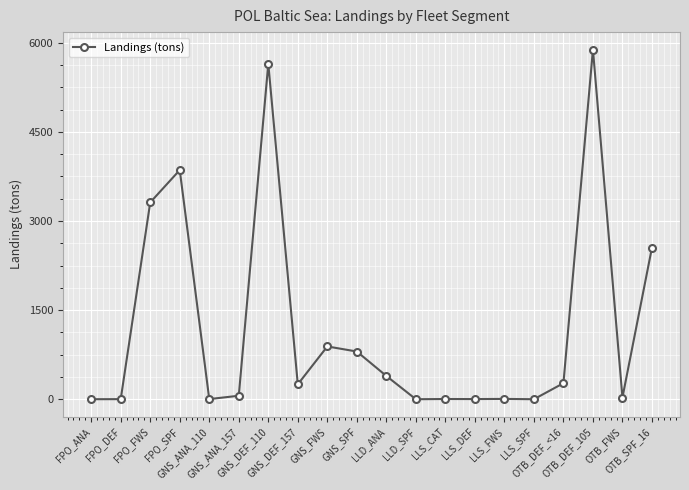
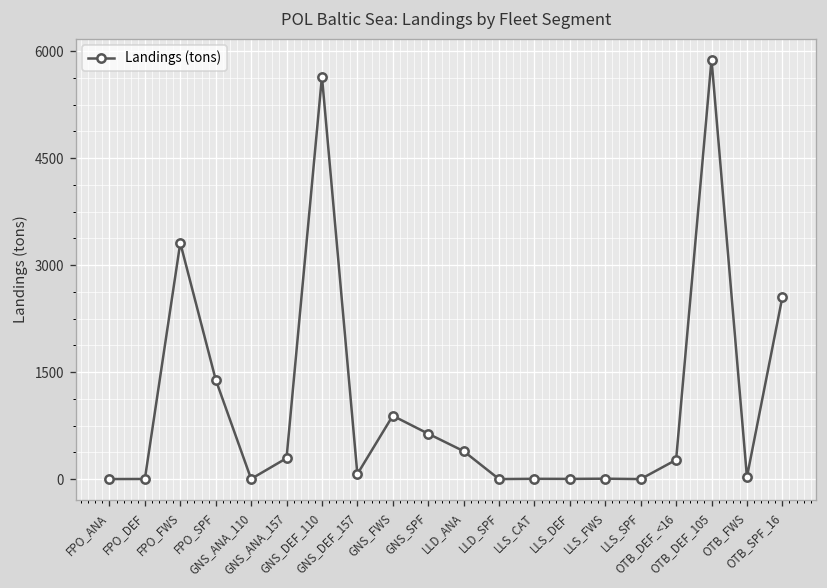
  {
    "FPO_ANA": 0,
    "FPO_DEF": 0,
    "FPO_FWS": 3300,
-   "FPO_SPF": 3900,
+   "FPO_SPF": 1400,
    "GNS_ANA_110": 0,
-   "GNS_ANA_157": 100,
+   "GNS_ANA_157": 300,
    "GNS_DEF_110": 5600,
-   "GNS_DEF_157": 300,
+   "GNS_DEF_157": 100,
    "GNS_FWS": 900,
-   "GNS_SPF": 800,
+   "GNS_SPF": 600,
    "LLD_ANA": 400,
    "LLD_SPF": 0,
    "LLS_CAT": 0,
    "LLS_DEF": 0,
    "LLS_FWS": 0,
    "LLS_SPF": 0,
    "OTB_DEF_<16": 300,
    "OTB_DEF_105": 5900,
    "OTB_FWS": 0,
    "OTB_SPF_16": 2600
  }
